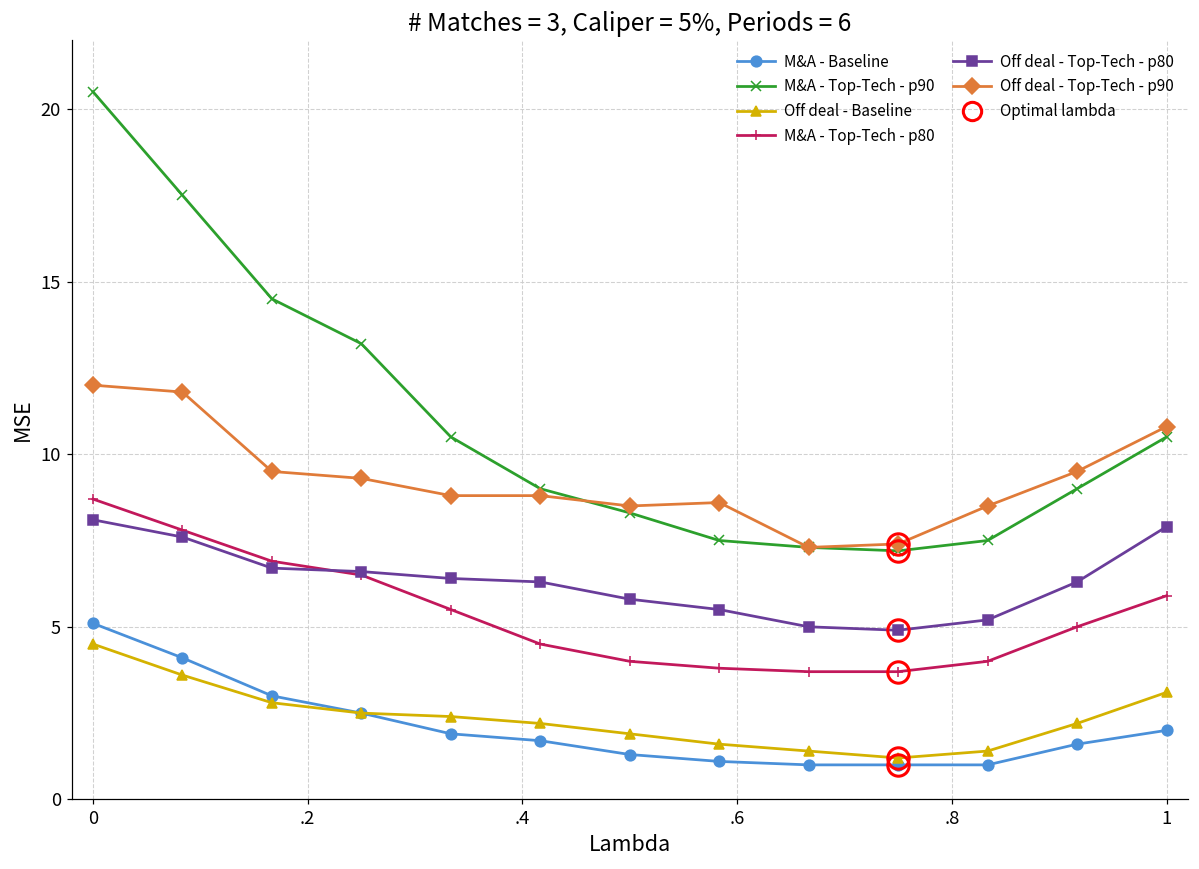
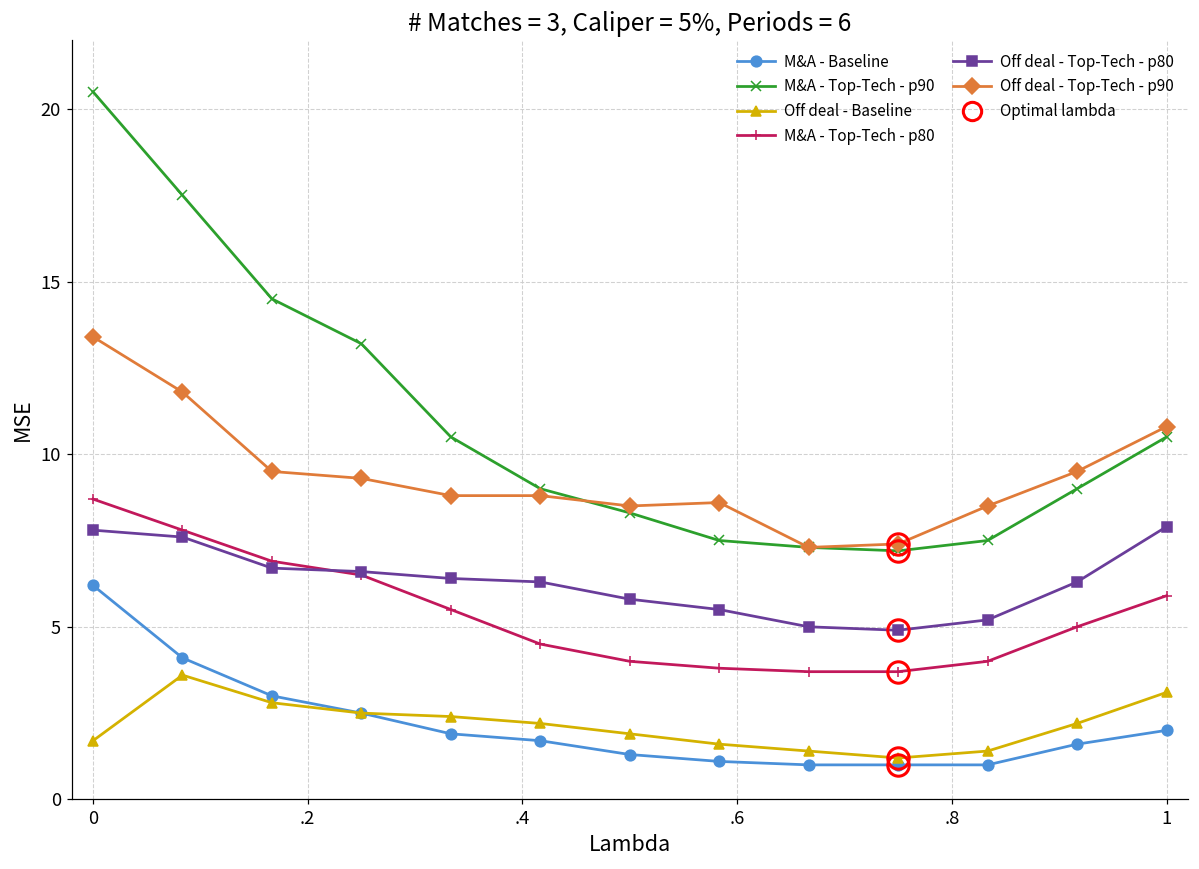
  {
    "M&A - Baseline": {
-     "0": 5.1,
+     "0": 6.2,
      "1": 2.0
    },
    "M&A - Top-Tech - p90": {
      "0": 20.5,
      "1": 10.5
    },
    "Off deal - Baseline": {
-     "0": 4.5,
+     "0": 1.7,
      "1": 3.1
    },
    "M&A - Top-Tech - p80": {
      "0": 8.7,
      "1": 5.9
    },
    "Off deal - Top-Tech - p80": {
-     "0": 8.1,
+     "0": 7.8,
      "1": 7.9
    },
    "Off deal - Top-Tech - p90": {
-     "0": 12.0,
+     "0": 13.4,
      "1": 10.8
    }
  }
